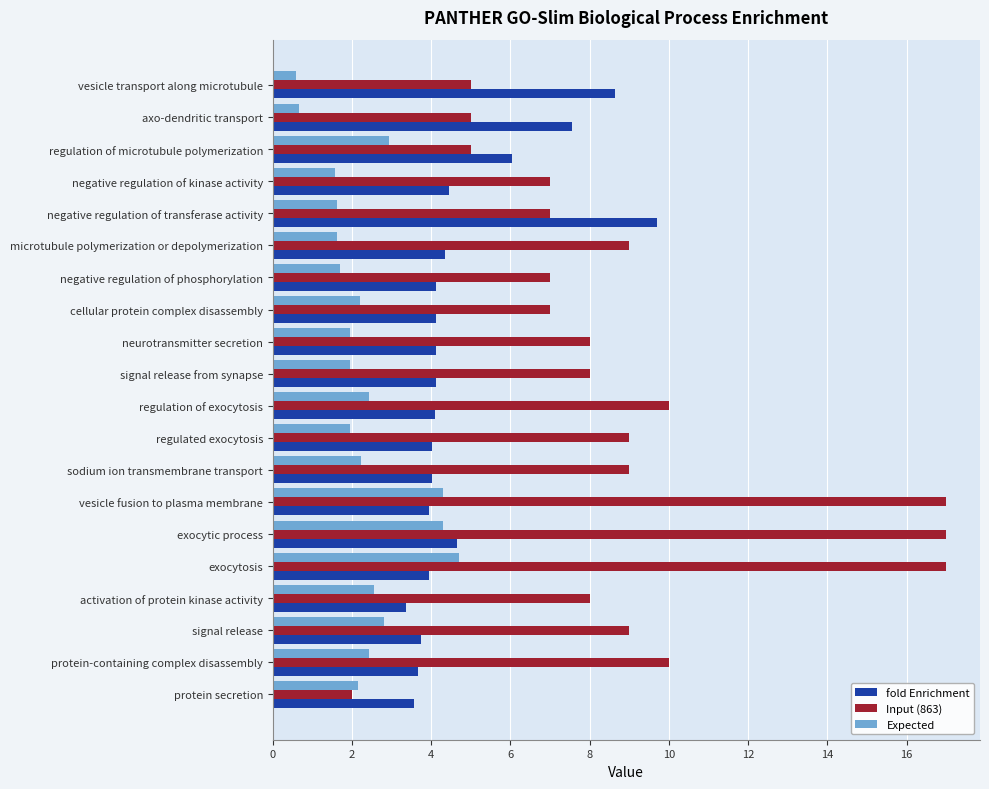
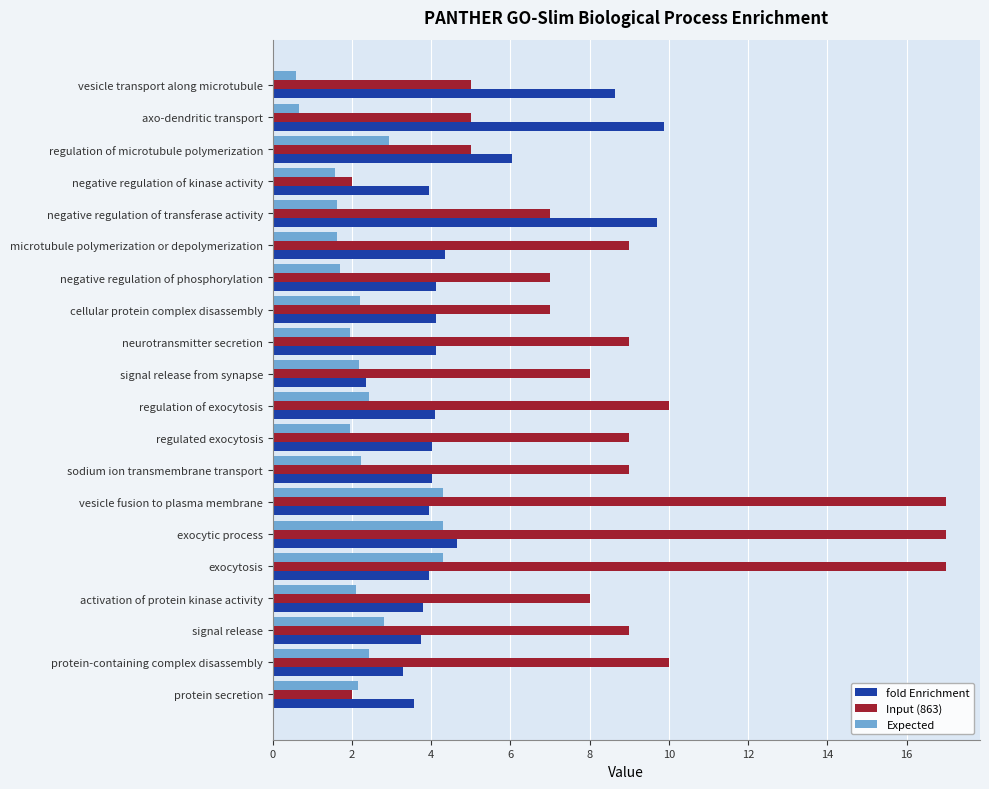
  {
    "fold Enrichment": {
      "vesicle transport along microtubule": 8.6,
-     "axo-dendritic transport": 7.6,
+     "axo-dendritic transport": 9.9,
      "regulation of microtubule polymerization": 6.0,
-     "negative regulation of kinase activity": 4.5,
+     "negative regulation of kinase activity": 4.0,
      "negative regulation of transferase activity": 9.7,
      "microtubule polymerization or depolymerization": 4.3,
      "negative regulation of phosphorylation": 4.1,
      "cellular protein complex disassembly": 4.1,
      "neurotransmitter secretion": 4.1,
-     "signal release from synapse": 4.1,
+     "signal release from synapse": 2.4,
      "regulation of exocytosis": 4.1,
      "regulated exocytosis": 4.0,
      "sodium ion transmembrane transport": 4.0,
      "vesicle fusion to plasma membrane": 4.0,
      "exocytic process": 4.6,
      "exocytosis": 4.0,
-     "activation of protein kinase activity": 3.4,
+     "activation of protein kinase activity": 3.8,
      "signal release": 3.8,
-     "protein-containing complex disassembly": 3.7,
+     "protein-containing complex disassembly": 3.3,
      "protein secretion": 3.6
    },
    "Input (863)": {
      "vesicle transport along microtubule": 5,
      "axo-dendritic transport": 5,
      "regulation of microtubule polymerization": 5,
-     "negative regulation of kinase activity": 7,
+     "negative regulation of kinase activity": 2,
      "negative regulation of transferase activity": 7,
      "microtubule polymerization or depolymerization": 9,
      "negative regulation of phosphorylation": 7,
      "cellular protein complex disassembly": 7,
-     "neurotransmitter secretion": 8,
+     "neurotransmitter secretion": 9,
      "signal release from synapse": 8,
      "regulation of exocytosis": 10,
      "regulated exocytosis": 9,
      "sodium ion transmembrane transport": 9,
      "vesicle fusion to plasma membrane": 17,
      "exocytic process": 17,
      "exocytosis": 17,
      "activation of protein kinase activity": 8,
      "signal release": 9,
      "protein-containing complex disassembly": 10,
      "protein secretion": 2
    },
    "Expected": {
      "vesicle transport along microtubule": 0.6,
      "axo-dendritic transport": 0.7,
      "regulation of microtubule polymerization": 2.9,
      "negative regulation of kinase activity": 1.6,
      "negative regulation of transferase activity": 1.6,
      "microtubule polymerization or depolymerization": 1.6,
      "negative regulation of phosphorylation": 1.7,
      "cellular protein complex disassembly": 2.2,
      "neurotransmitter secretion": 2.0,
-     "signal release from synapse": 2.0,
+     "signal release from synapse": 2.2,
      "regulation of exocytosis": 2.4,
      "regulated exocytosis": 1.9,
      "sodium ion transmembrane transport": 2.2,
      "vesicle fusion to plasma membrane": 4.3,
      "exocytic process": 4.3,
-     "exocytosis": 4.7,
-     "activation of protein kinase activity": 2.6,
+     "exocytosis": 4.3,
+     "activation of protein kinase activity": 2.1,
      "signal release": 2.8,
      "protein-containing complex disassembly": 2.4,
      "protein secretion": 2.2
    }
  }
